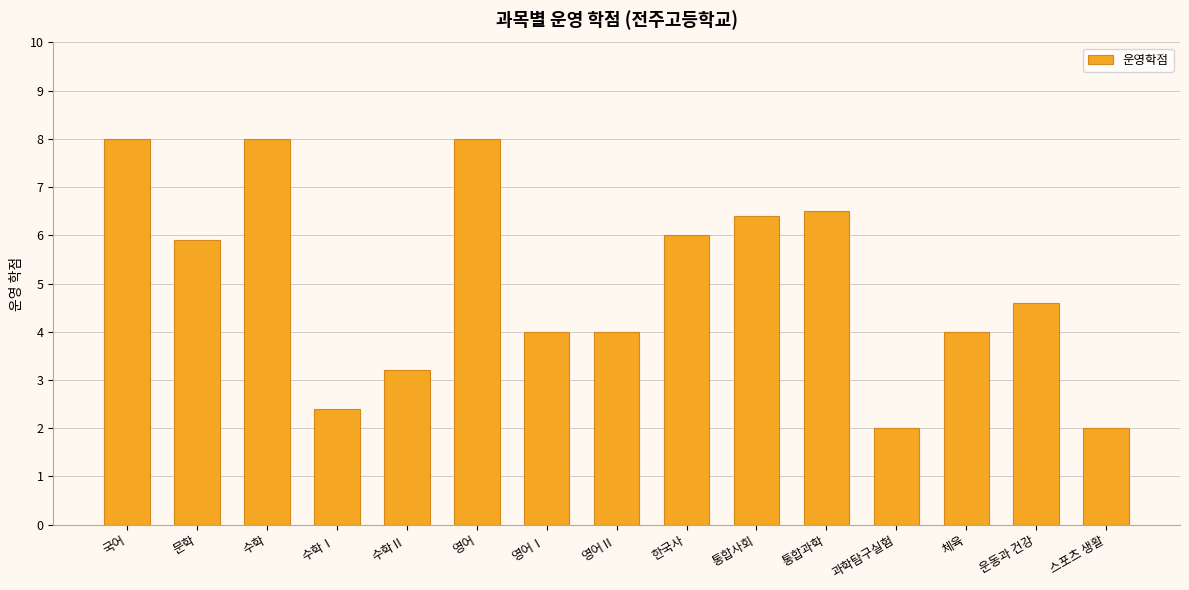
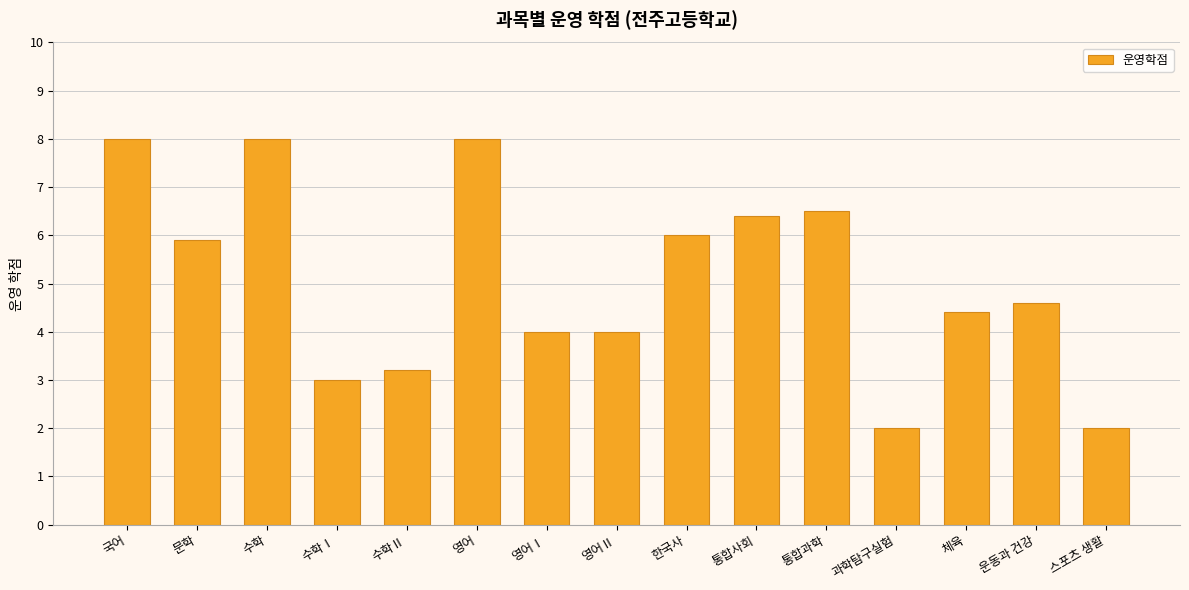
  {
    "국어": 8.0,
    "문학": 5.9,
    "수학": 8.0,
-   "수학Ⅰ": 2.4,
+   "수학Ⅰ": 3.0,
    "수학Ⅱ": 3.2,
    "영어": 8.0,
    "영어Ⅰ": 4.0,
    "영어Ⅱ": 4.0,
    "한국사": 6.0,
    "통합사회": 6.4,
    "통합과학": 6.5,
    "과학탐구실험": 2.0,
-   "체육": 4.0,
+   "체육": 4.4,
    "운동과 건강": 4.6,
    "스포츠 생활": 2.0
  }
